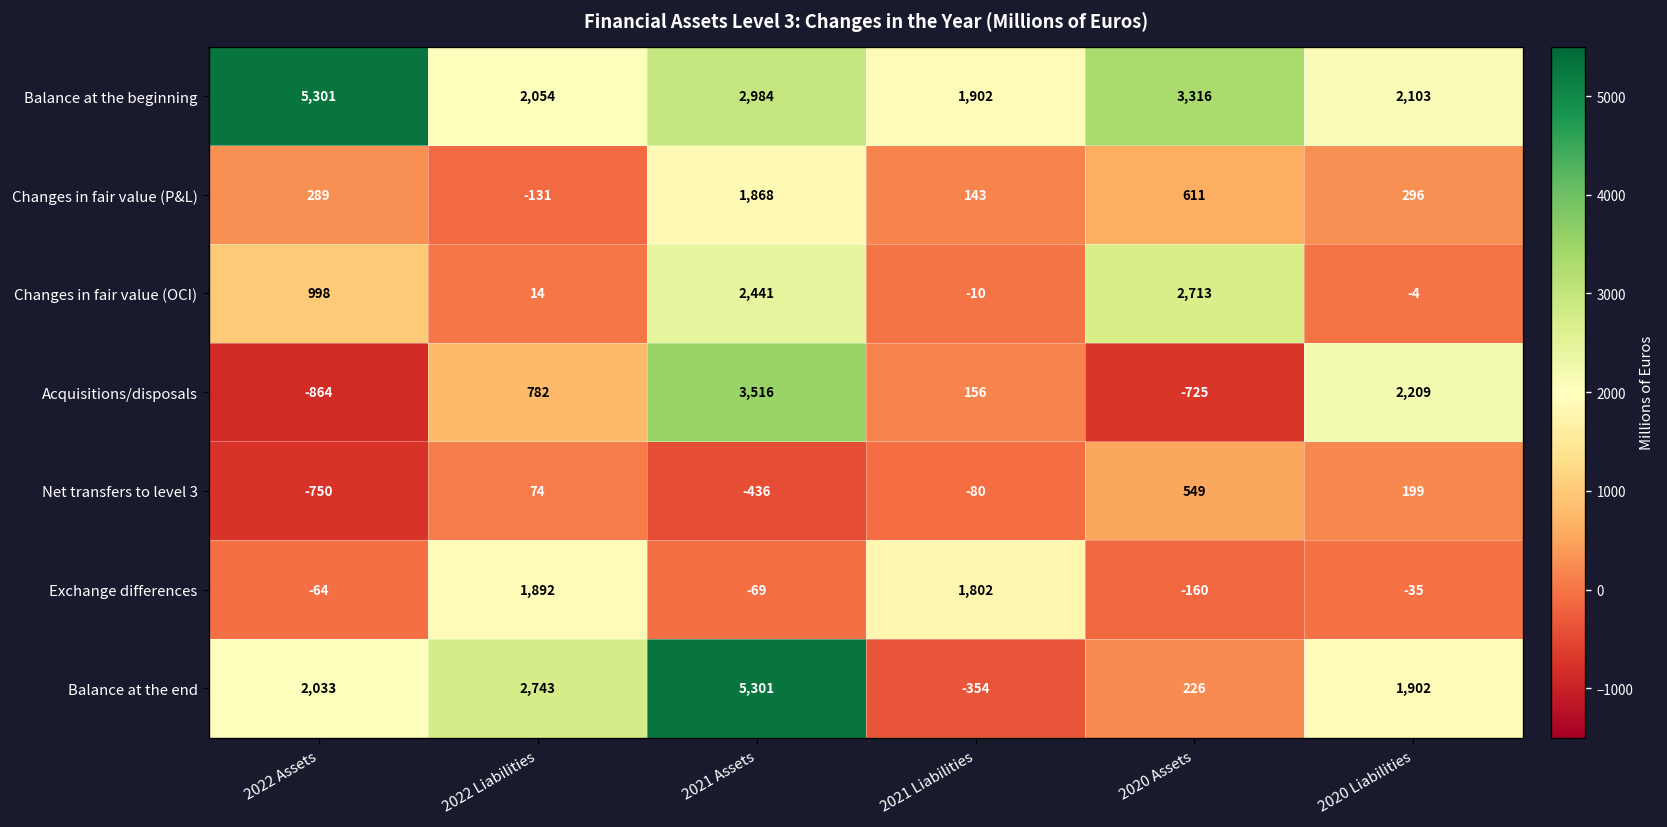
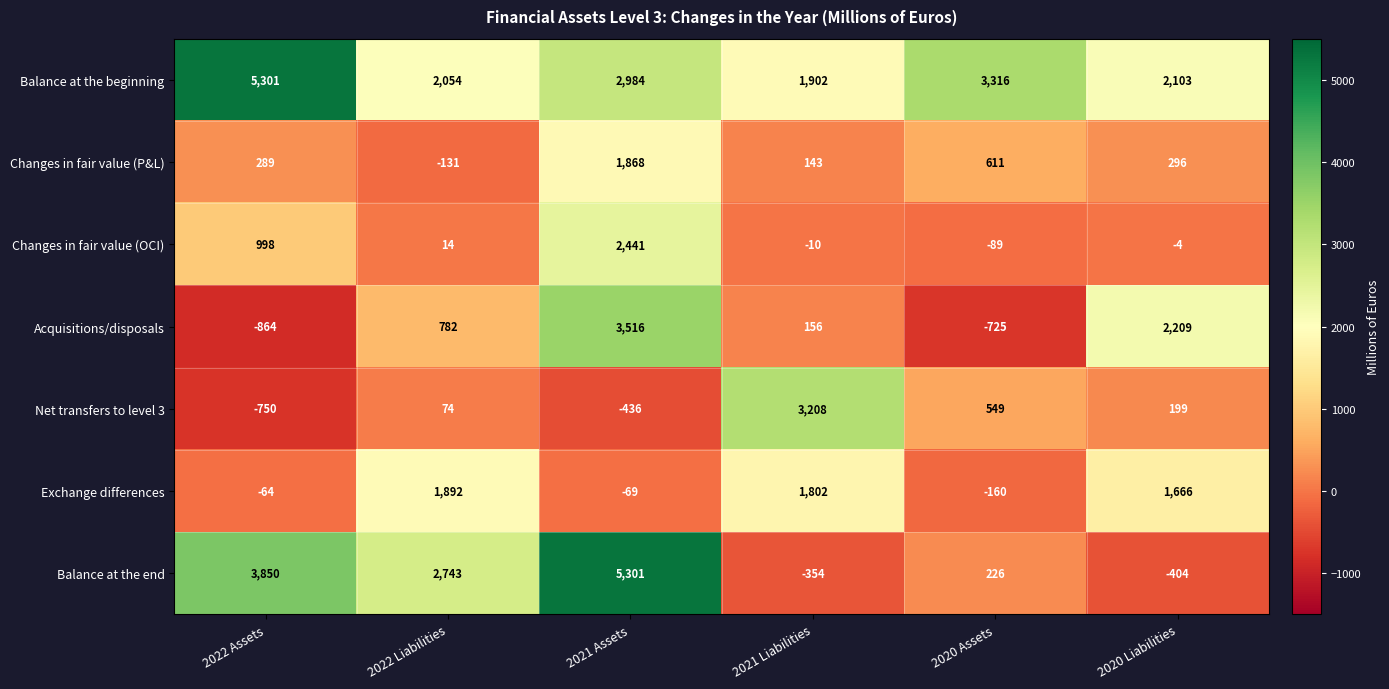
  {
    "Balance at the beginning": {
      "2022 Assets": "5,301",
      "2022 Liabilities": "2,054",
      "2021 Assets": "2,984",
      "2021 Liabilities": "1,902",
      "2020 Assets": "3,316",
      "2020 Liabilities": "2,103"
    },
    "Changes in fair value (P&L)": {
      "2022 Assets": "289",
      "2022 Liabilities": "-131",
      "2021 Assets": "1,868",
      "2021 Liabilities": "143",
      "2020 Assets": "611",
      "2020 Liabilities": "296"
    },
    "Changes in fair value (OCI)": {
      "2022 Assets": "998",
      "2022 Liabilities": "14",
      "2021 Assets": "2,441",
      "2021 Liabilities": "-10",
-     "2020 Assets": "2,713",
+     "2020 Assets": "-89",
      "2020 Liabilities": "-4"
    },
    "Acquisitions/disposals": {
      "2022 Assets": "-864",
      "2022 Liabilities": "782",
      "2021 Assets": "3,516",
      "2021 Liabilities": "156",
      "2020 Assets": "-725",
      "2020 Liabilities": "2,209"
    },
    "Net transfers to level 3": {
      "2022 Assets": "-750",
      "2022 Liabilities": "74",
      "2021 Assets": "-436",
-     "2021 Liabilities": "-80",
+     "2021 Liabilities": "3,208",
      "2020 Assets": "549",
      "2020 Liabilities": "199"
    },
    "Exchange differences": {
      "2022 Assets": "-64",
      "2022 Liabilities": "1,892",
      "2021 Assets": "-69",
      "2021 Liabilities": "1,802",
      "2020 Assets": "-160",
-     "2020 Liabilities": "-35"
+     "2020 Liabilities": "1,666"
    },
    "Balance at the end": {
-     "2022 Assets": "2,033",
+     "2022 Assets": "3,850",
      "2022 Liabilities": "2,743",
      "2021 Assets": "5,301",
      "2021 Liabilities": "-354",
      "2020 Assets": "226",
-     "2020 Liabilities": "1,902"
+     "2020 Liabilities": "-404"
    }
  }
